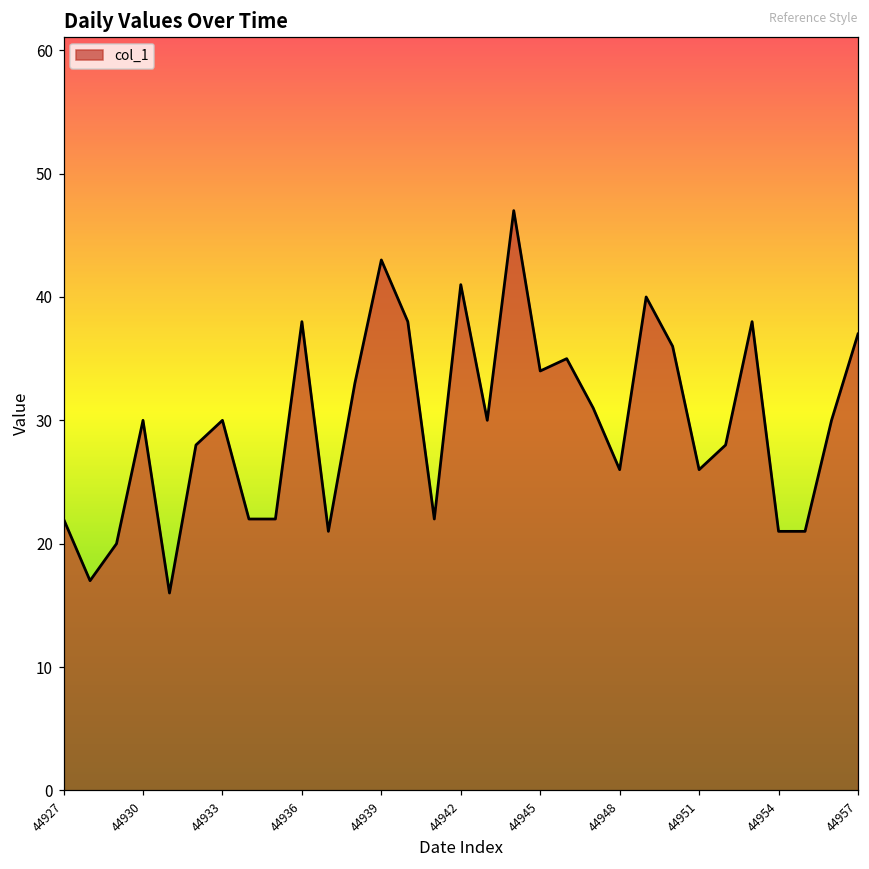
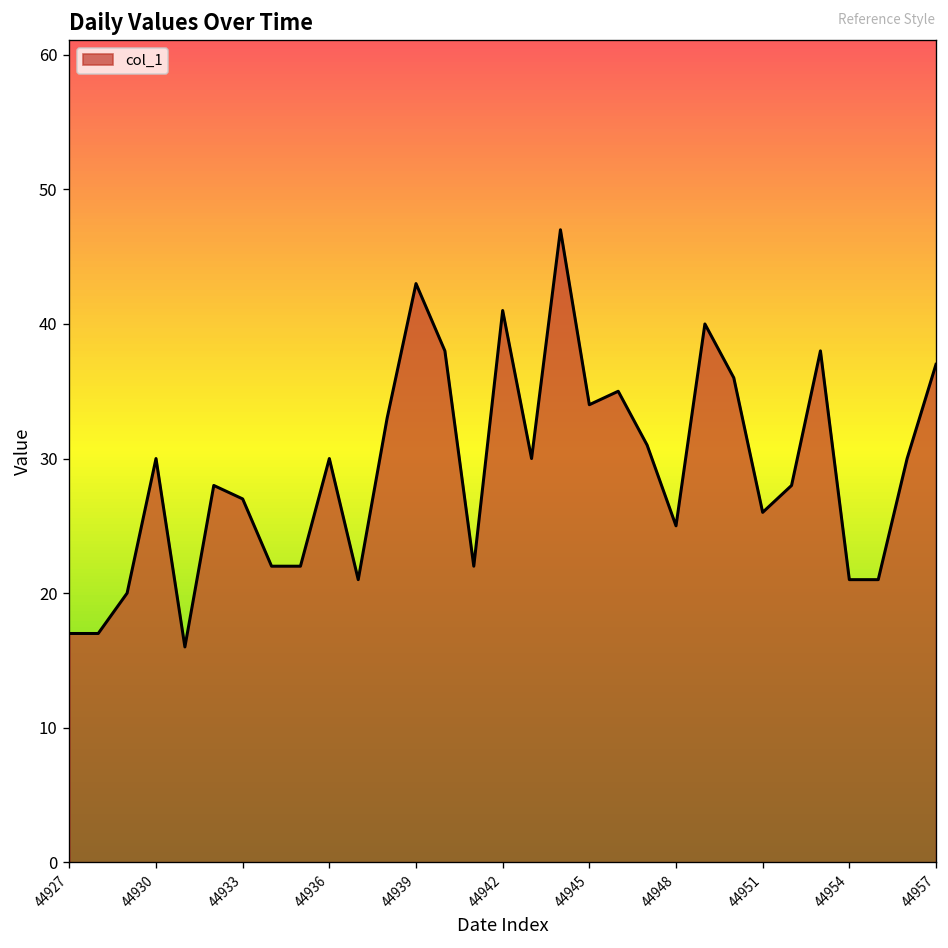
  {
-   "44927": 22,
+   "44927": 17,
    "44930": 30,
-   "44933": 30,
-   "44936": 38,
+   "44933": 27,
+   "44936": 30,
    "44939": 43,
    "44942": 41,
    "44945": 34,
-   "44948": 26,
+   "44948": 25,
    "44951": 26,
    "44954": 21,
    "44957": 37
  }
